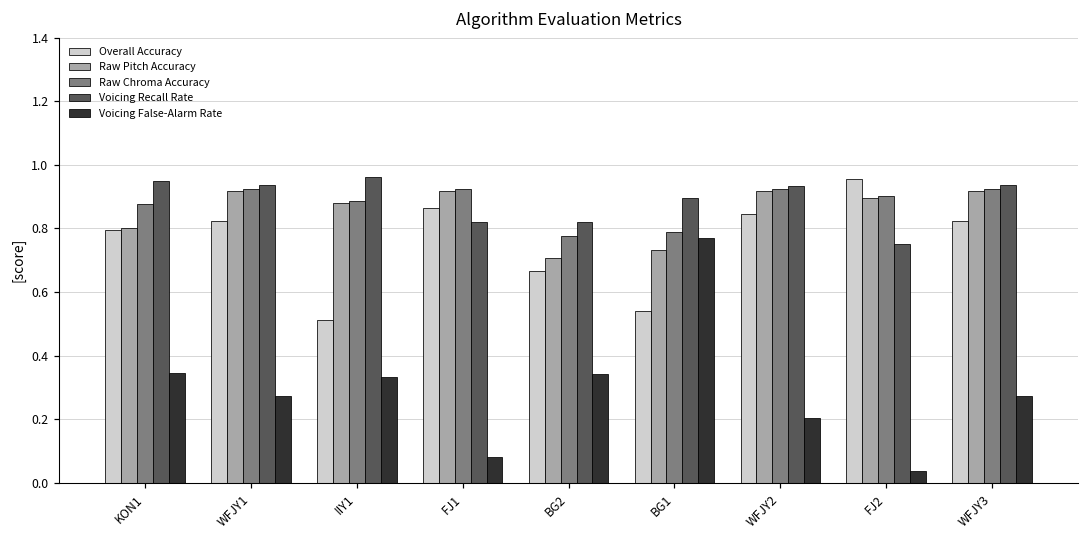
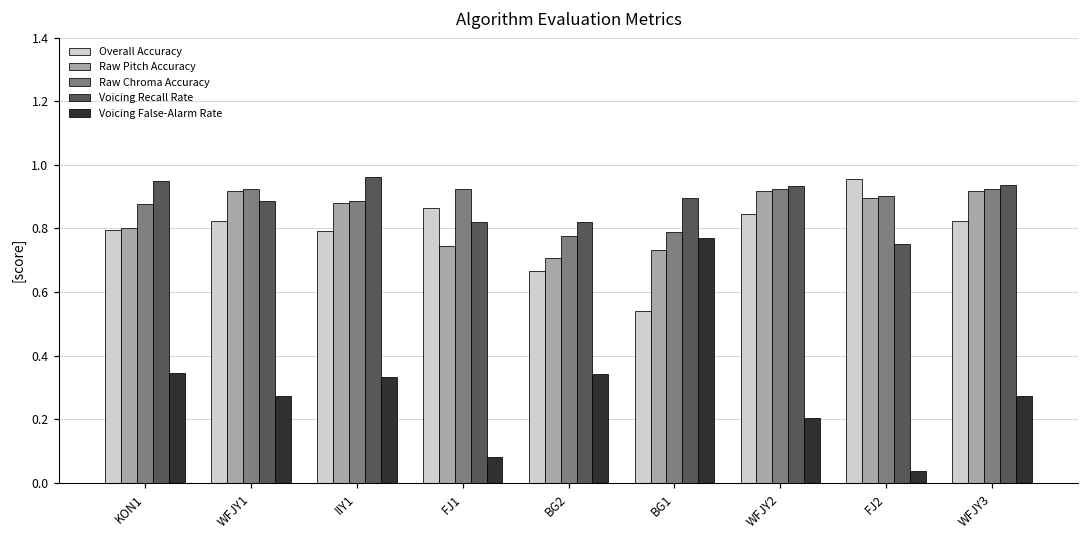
  {
    "Overall Accuracy": {
      "KON1": 0.80,
      "WFJY1": 0.82,
-     "IIY1": 0.51,
+     "IIY1": 0.79,
      "FJ1": 0.86,
      "BG2": 0.67,
      "BG1": 0.54,
      "WFJY2": 0.85,
      "FJ2": 0.96,
      "WFJY3": 0.82
    },
    "Raw Pitch Accuracy": {
      "KON1": 0.80,
      "WFJY1": 0.92,
      "IIY1": 0.88,
-     "FJ1": 0.92,
+     "FJ1": 0.75,
      "BG2": 0.71,
      "BG1": 0.73,
      "WFJY2": 0.92,
      "FJ2": 0.89,
      "WFJY3": 0.92
    },
    "Raw Chroma Accuracy": {
      "KON1": 0.88,
      "WFJY1": 0.92,
      "IIY1": 0.89,
      "FJ1": 0.92,
      "BG2": 0.78,
      "BG1": 0.79,
      "WFJY2": 0.92,
      "FJ2": 0.90,
      "WFJY3": 0.93
    },
    "Voicing Recall Rate": {
      "KON1": 0.95,
-     "WFJY1": 0.94,
+     "WFJY1": 0.89,
      "IIY1": 0.96,
      "FJ1": 0.82,
      "BG2": 0.82,
      "BG1": 0.90,
      "WFJY2": 0.93,
      "FJ2": 0.75,
      "WFJY3": 0.94
    },
    "Voicing False-Alarm Rate": {
      "KON1": 0.35,
      "WFJY1": 0.27,
      "IIY1": 0.33,
      "FJ1": 0.08,
      "BG2": 0.34,
      "BG1": 0.77,
      "WFJY2": 0.20,
      "FJ2": 0.04,
      "WFJY3": 0.27
    }
  }
